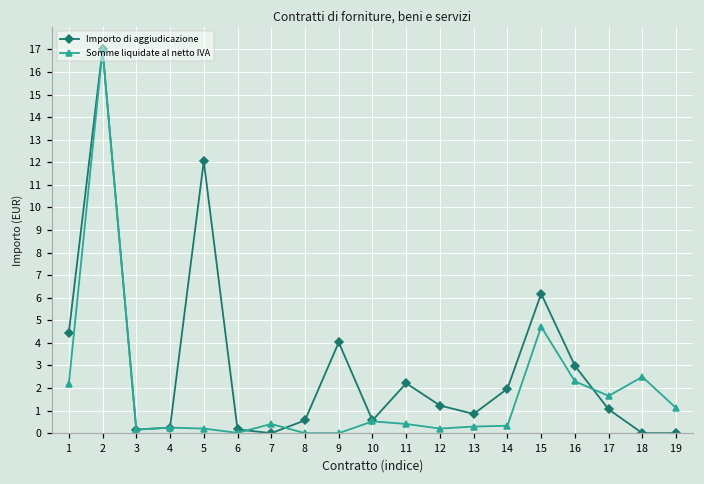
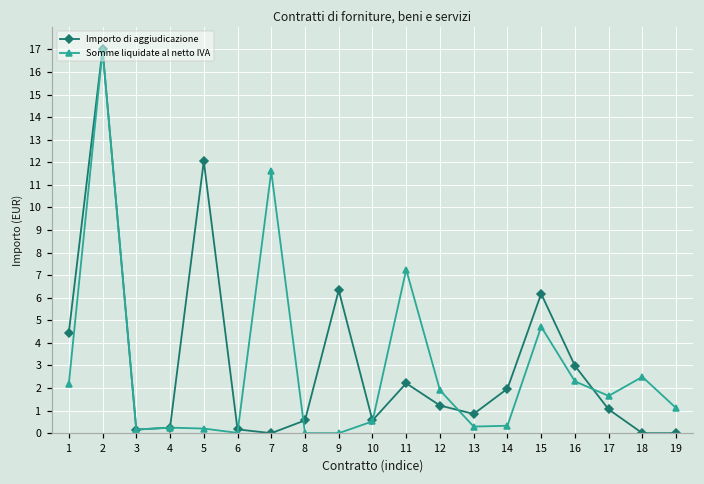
  {
    "Importo di aggiudicazione": {
      "1": 4.5,
      "5": 12.1,
      "6": 0.2,
      "7": 0.0,
      "8": 0.6,
-     "9": 4.0,
+     "9": 6.3,
      "11": 2.2,
      "12": 1.2,
      "13": 0.9,
      "14": 2.0,
      "15": 6.2,
      "16": 3.0,
      "17": 1.1,
      "18": 0.0,
      "19": 0.0
    },
    "Somme liquidate al netto IVA": {
      "1": 2.2,
      "5": 0.2,
      "6": 0.0,
-     "7": 0.4,
+     "7": 11.6,
      "8": 0.0,
      "9": 0.0,
-     "11": 0.4,
-     "12": 0.2,
+     "11": 7.2,
+     "12": 1.9,
      "13": 0.3,
      "14": 0.3,
      "15": 4.7,
      "16": 2.3,
      "17": 1.7,
      "18": 2.5,
      "19": 1.1
    }
  }
